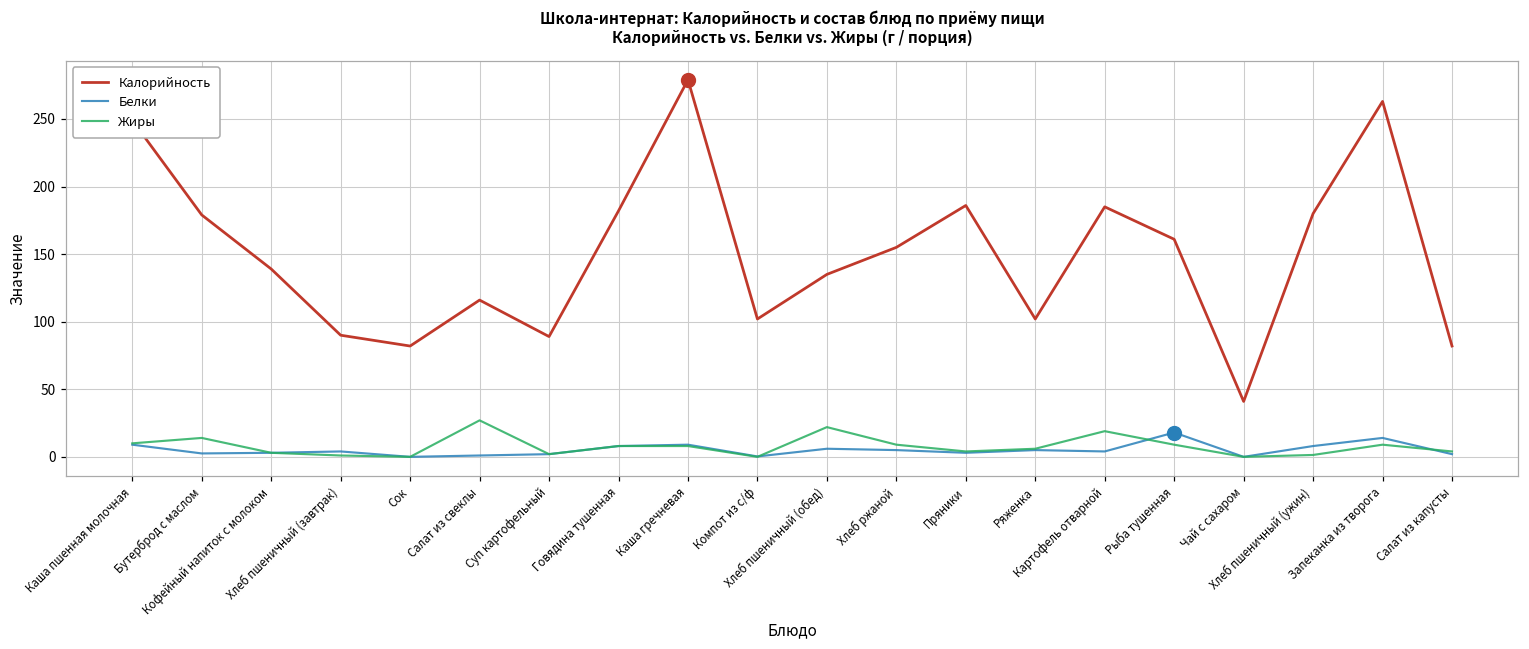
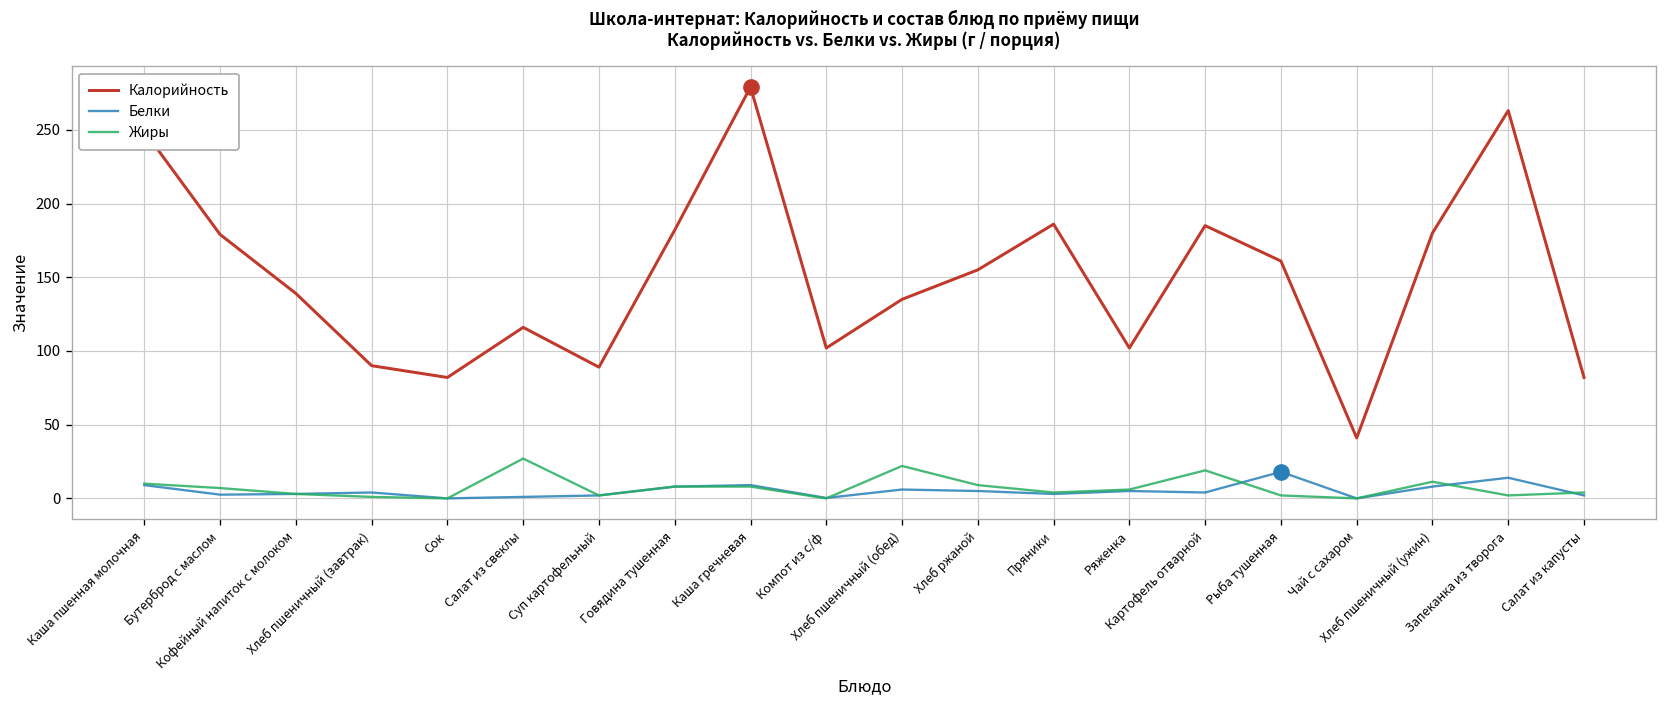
  {
    "Жиры": {
-     "Бутерброд с маслом": 14,
+     "Бутерброд с маслом": 7,
      "Хлеб пшеничный (завтрак)": 1,
      "Салат из свеклы": 27,
      "Хлеб пшеничный (обед)": 22,
      "Хлеб ржаной": 9,
      "Картофель отварной": 19,
-     "Рыба тушенная": 9,
-     "Хлеб пшеничный (ужин)": 1,
-     "Запеканка из творога": 9
+     "Рыба тушенная": 2,
+     "Хлеб пшеничный (ужин)": 11,
+     "Запеканка из творога": 2
    }
  }
